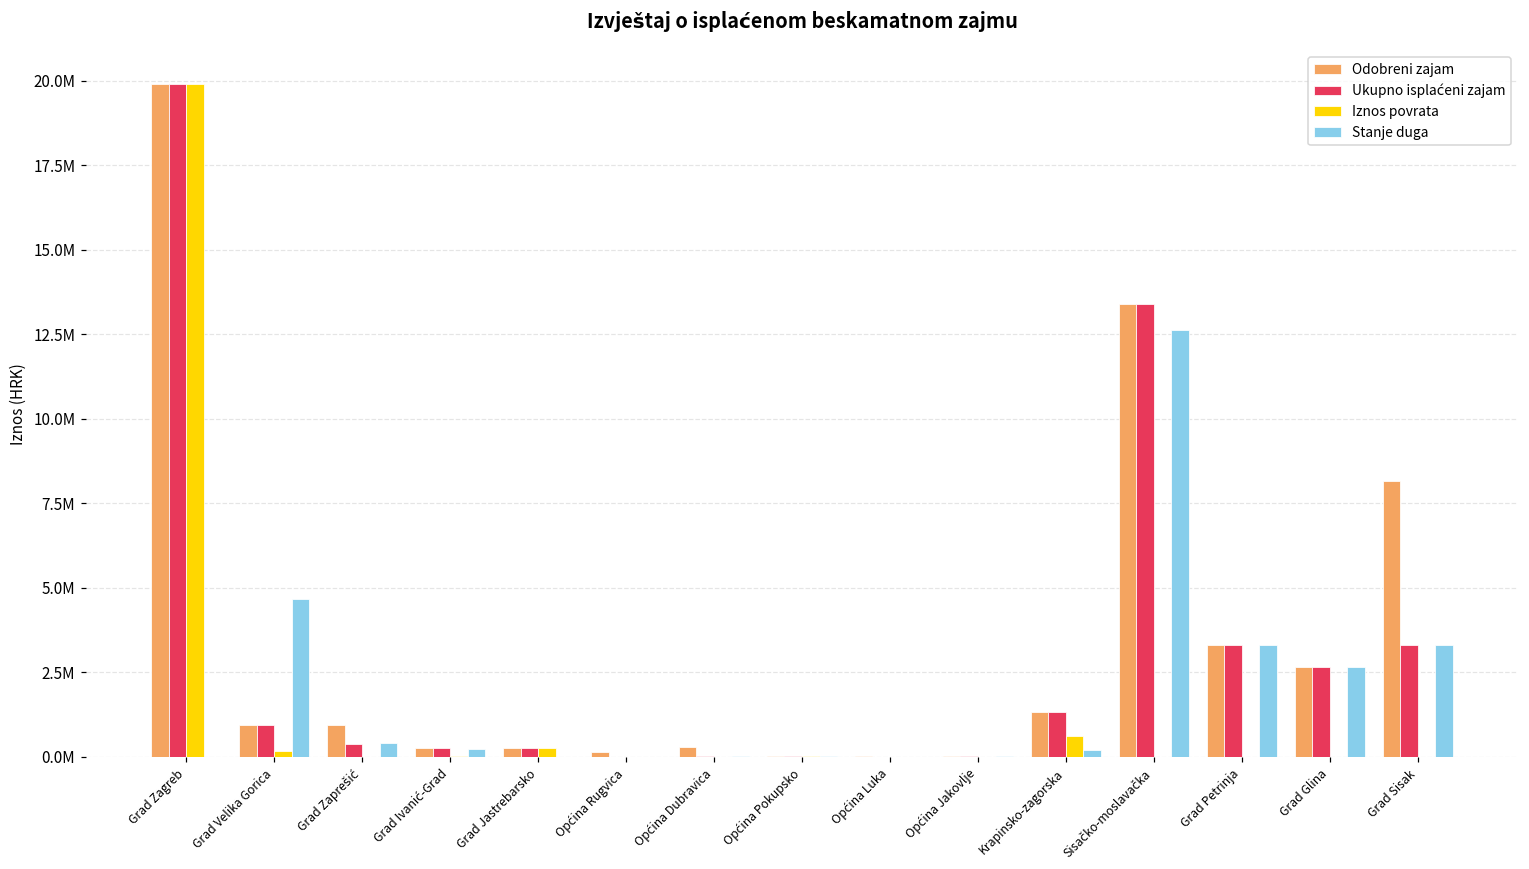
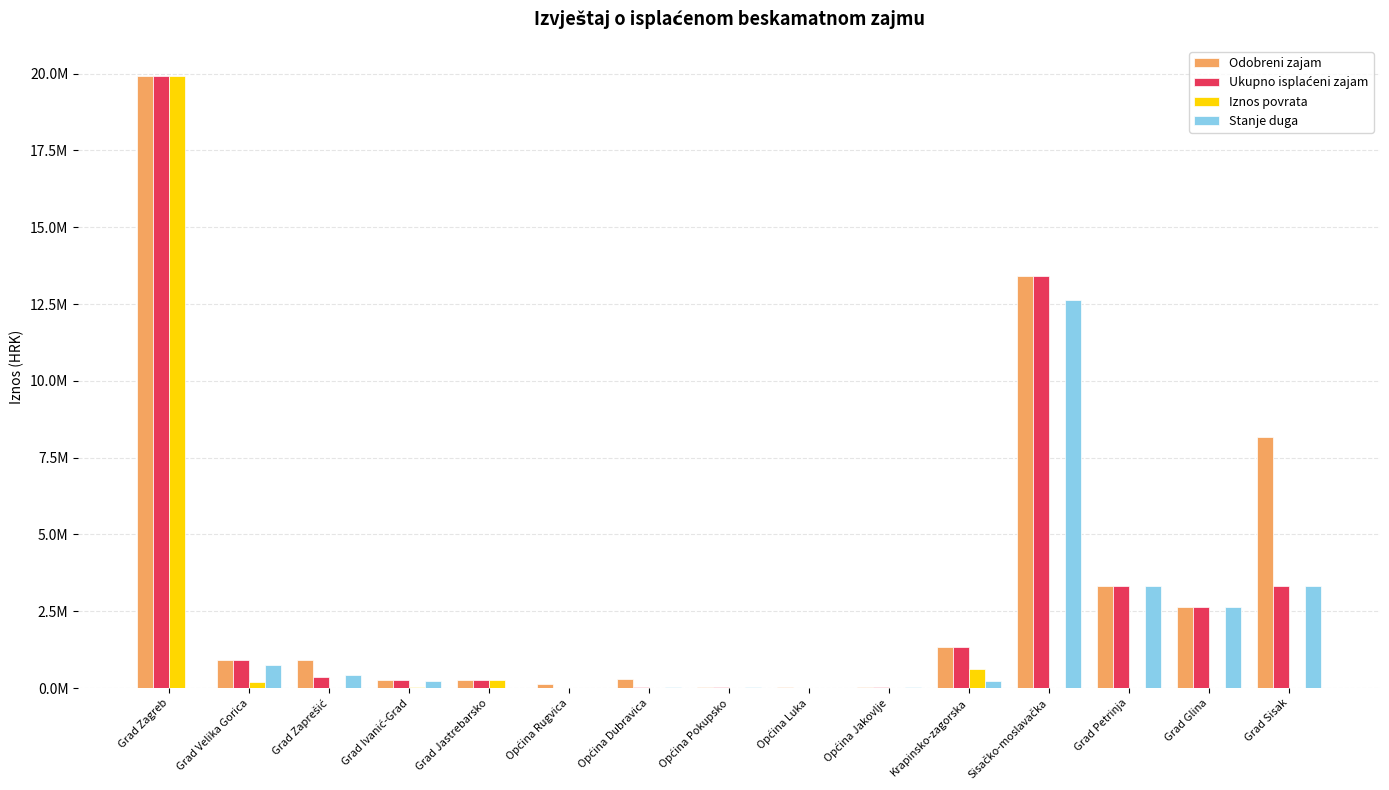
  {
    "Odobreni zajam": {
      "Grad Zagreb": 19900000,
      "Grad Velika Gorica": 900000,
      "Grad Zaprešić": 900000,
      "Grad Ivanić-Grad": 300000,
      "Grad Jastrebarsko": 300000,
      "Općina Rugvica": 100000,
      "Općina Dubravica": 300000,
      "Krapinsko-zagorska": 1300000,
      "Sisačko-moslavačka": 13400000,
      "Grad Petrinja": 3300000,
      "Grad Glina": 2700000,
      "Grad Sisak": 8200000
    },
    "Ukupno isplaćeni zajam": {
      "Grad Zagreb": 19900000,
      "Grad Velika Gorica": 900000,
      "Grad Zaprešić": 400000,
      "Grad Ivanić-Grad": 300000,
      "Grad Jastrebarsko": 300000,
      "Općina Rugvica": 0,
      "Općina Luka": 0,
      "Krapinsko-zagorska": 1300000,
      "Sisačko-moslavačka": 13400000,
      "Grad Petrinja": 3300000,
      "Grad Glina": 2700000,
      "Grad Sisak": 3300000
    },
    "Iznos povrata": {
      "Grad Zagreb": 19900000,
      "Grad Velika Gorica": 200000,
      "Grad Zaprešić": 0,
      "Grad Jastrebarsko": 300000,
      "Općina Rugvica": 0,
      "Općina Dubravica": 0,
      "Općina Luka": 0,
      "Krapinsko-zagorska": 600000,
      "Sisačko-moslavačka": 0,
      "Grad Petrinja": 0,
      "Grad Glina": 0,
      "Grad Sisak": 0
    },
    "Stanje duga": {
      "Grad Zagreb": 0,
-     "Grad Velika Gorica": 4700000,
+     "Grad Velika Gorica": 700000,
      "Grad Zaprešić": 400000,
      "Grad Ivanić-Grad": 200000,
      "Grad Jastrebarsko": 0,
      "Općina Rugvica": 0,
      "Općina Luka": 0,
      "Krapinsko-zagorska": 200000,
      "Sisačko-moslavačka": 12600000,
      "Grad Petrinja": 3300000,
      "Grad Glina": 2700000,
      "Grad Sisak": 3300000
    }
  }
